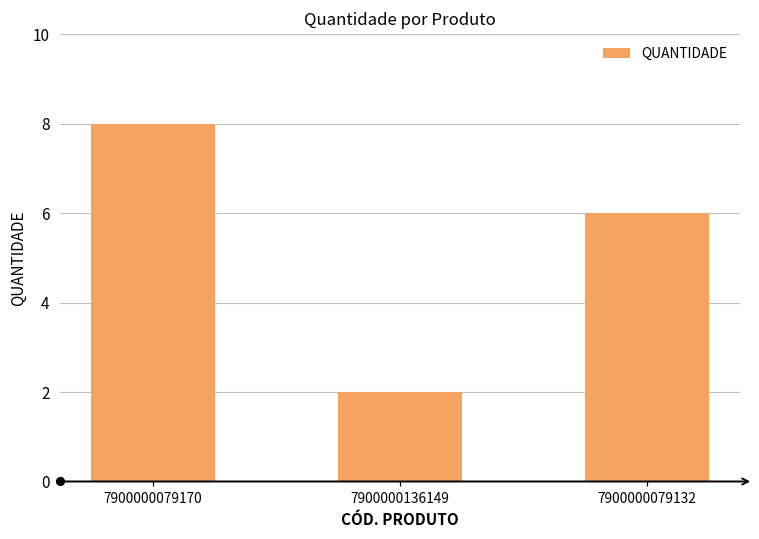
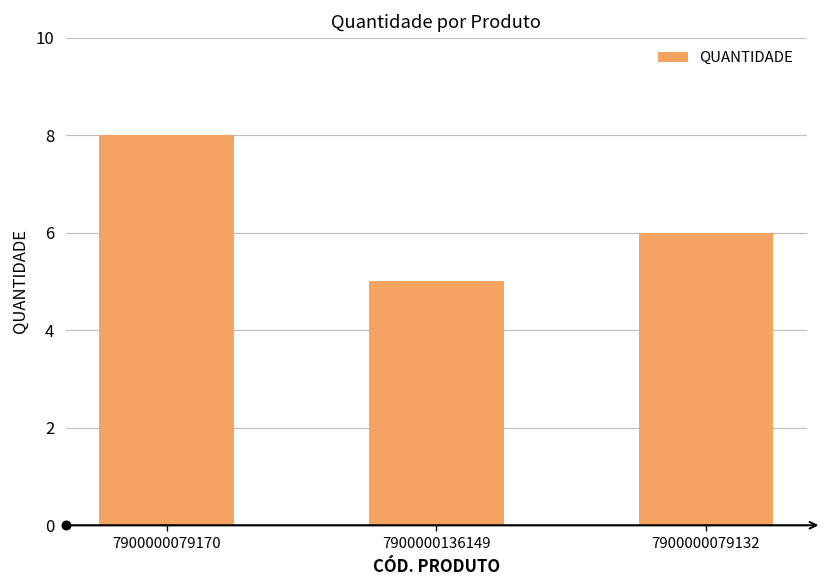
  {
    "7900000079170": 8,
-   "7900000136149": 2,
+   "7900000136149": 5,
    "7900000079132": 6
  }
